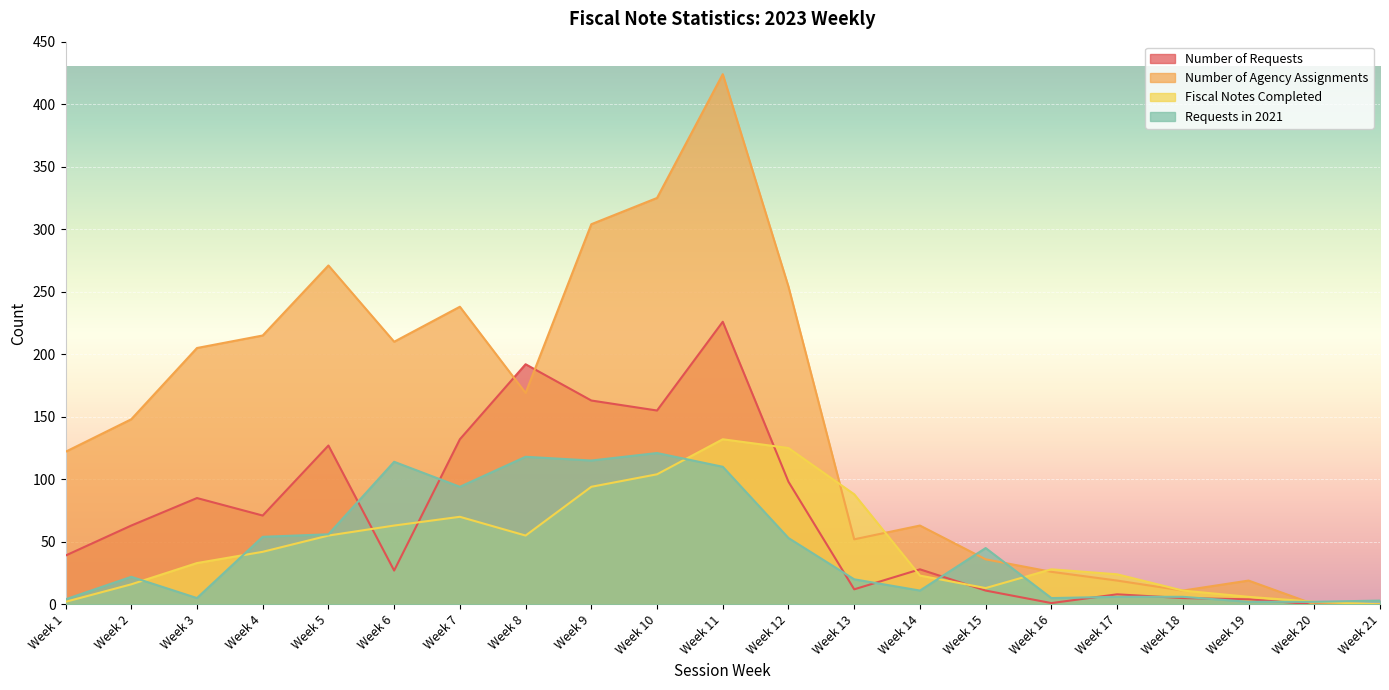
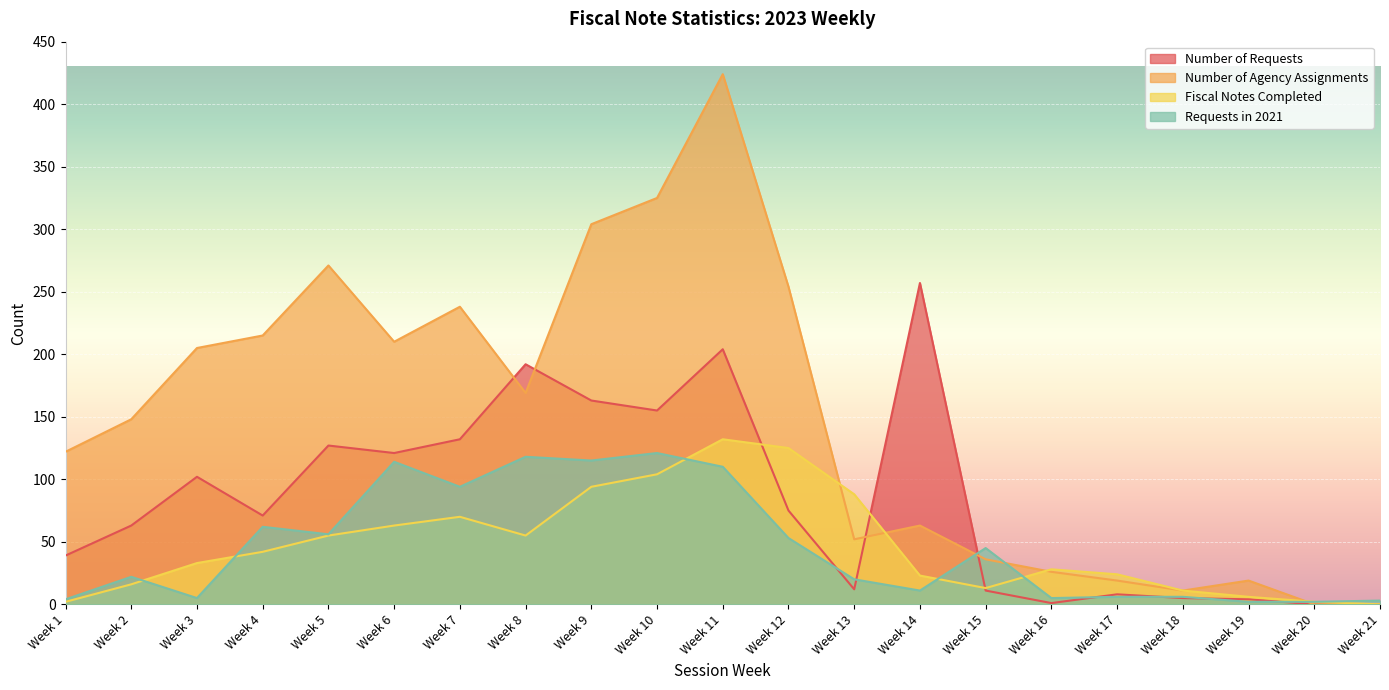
  {
    "Number of Requests": {
      "Week 1": 39,
      "Week 2": 63,
-     "Week 3": 85,
+     "Week 3": 102,
      "Week 4": 71,
      "Week 5": 127,
-     "Week 6": 27,
+     "Week 6": 121,
      "Week 7": 132,
      "Week 8": 192,
      "Week 9": 163,
      "Week 10": 155,
-     "Week 11": 226,
-     "Week 12": 98,
+     "Week 11": 204,
+     "Week 12": 75,
      "Week 13": 12,
-     "Week 14": 28,
+     "Week 14": 257,
      "Week 16": 1
    },
    "Requests in 2021": {
      "Week 2": 22,
      "Week 3": 5,
-     "Week 4": 54,
+     "Week 4": 62,
      "Week 6": 114,
      "Week 7": 94,
      "Week 8": 118,
      "Week 9": 115,
      "Week 10": 121,
      "Week 11": 110,
      "Week 12": 53,
      "Week 13": 20,
      "Week 14": 11,
      "Week 15": 45,
      "Week 16": 5,
      "Week 21": 3
    }
  }
